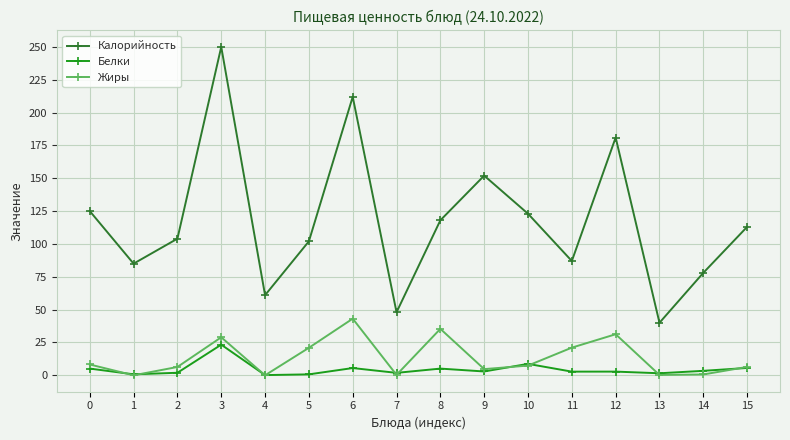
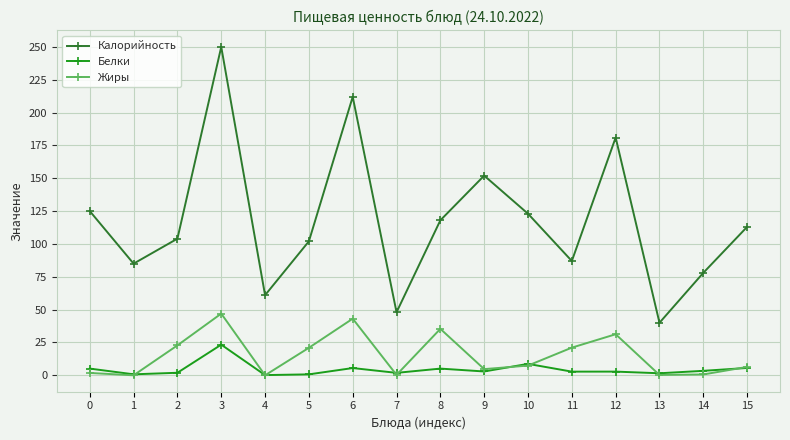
  {
    "Жиры": {
-     "0": 8,
-     "2": 6,
-     "3": 29,
+     "0": 2,
+     "2": 23,
+     "3": 47,
      "5": 21,
      "6": 43,
      "8": 35,
      "11": 21,
      "12": 31,
      "14": 1
    }
  }
